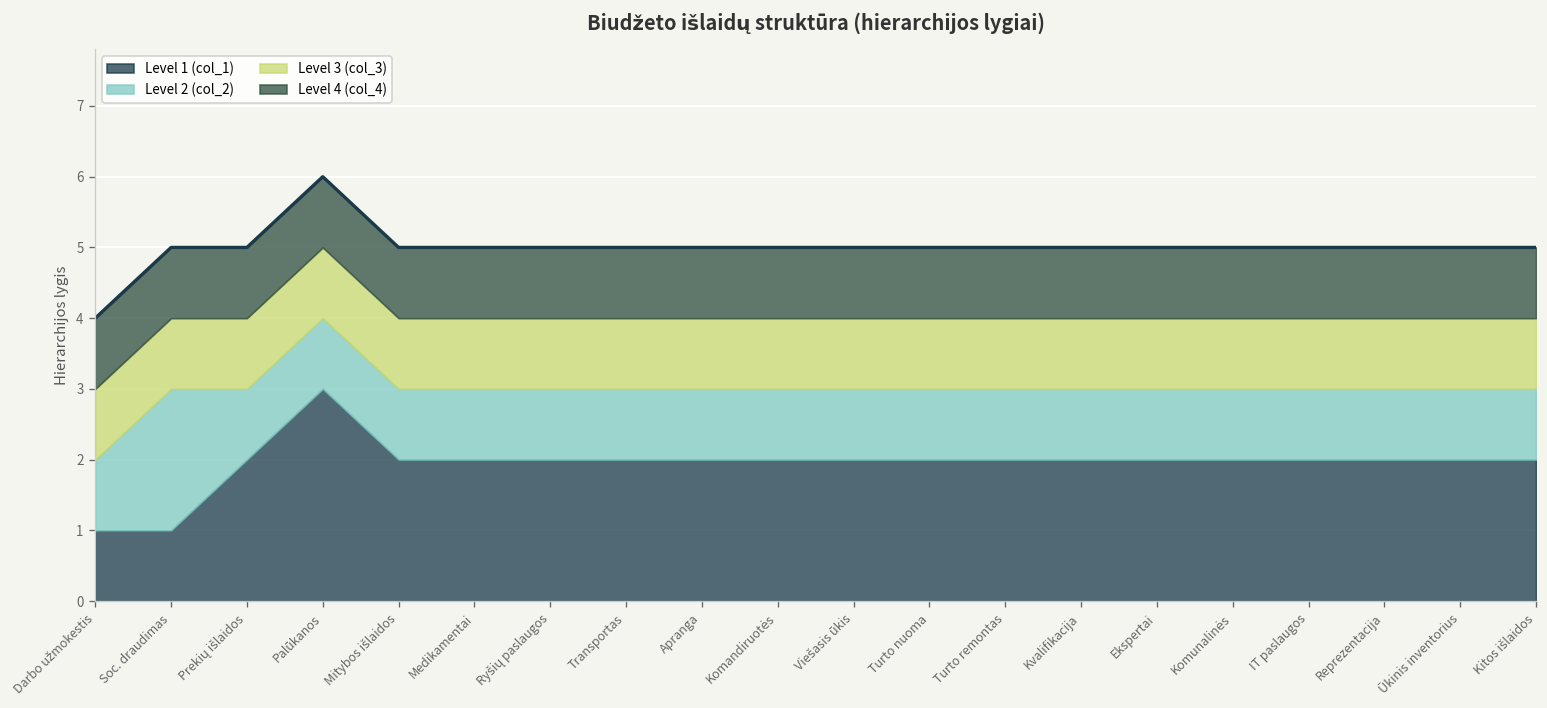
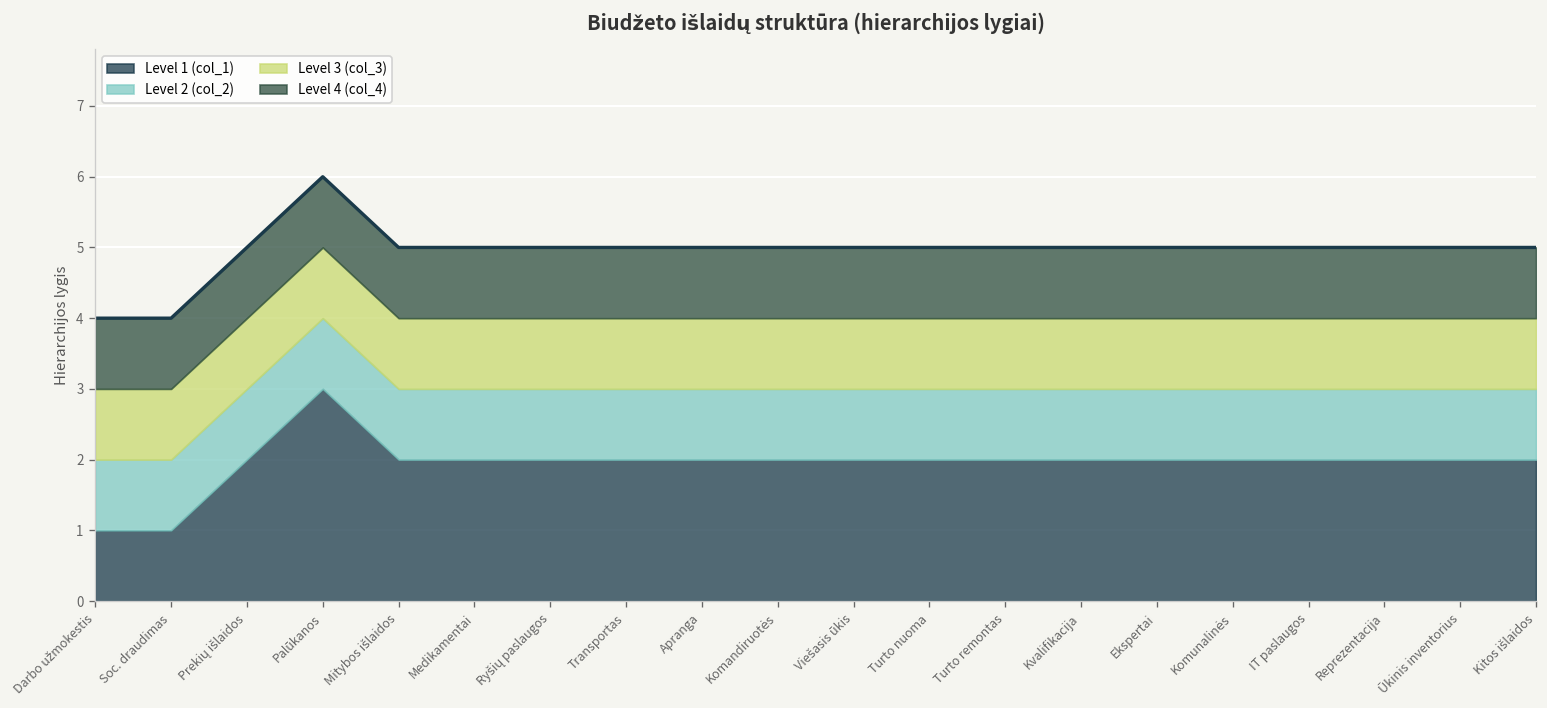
  {
    "Level 2 (col_2)": {
      "Darbo užmokestis": 1,
-     "Soc. draudimas": 2,
+     "Soc. draudimas": 1,
      "Prekių išlaidos": 1,
      "Palūkanos": 1,
      "Mitybos išlaidos": 1,
      "Medikamentai": 1,
      "Ryšių paslaugos": 1,
      "Transportas": 1,
      "Apranga": 1,
      "Komandiruotės": 1,
      "Viešasis ūkis": 1,
      "Turto nuoma": 1,
      "Turto remontas": 1,
      "Kvalifikacija": 1,
      "Ekspertai": 1,
      "Komunalinės": 1,
      "IT paslaugos": 1,
      "Reprezentacija": 1,
      "Ūkinis inventorius": 1,
      "Kitos išlaidos": 1
    },
    "Level 3 (col_3)": {
      "Darbo užmokestis": 1,
      "Soc. draudimas": 1,
      "Prekių išlaidos": 1,
      "Palūkanos": 1,
      "Mitybos išlaidos": 1,
      "Medikamentai": 1,
      "Ryšių paslaugos": 1,
      "Transportas": 1,
      "Apranga": 1,
      "Komandiruotės": 1,
      "Viešasis ūkis": 1,
      "Turto nuoma": 1,
      "Turto remontas": 1,
      "Kvalifikacija": 1,
      "Ekspertai": 1,
      "Komunalinės": 1,
      "IT paslaugos": 1,
      "Reprezentacija": 1,
      "Ūkinis inventorius": 1,
      "Kitos išlaidos": 1
    }
  }
